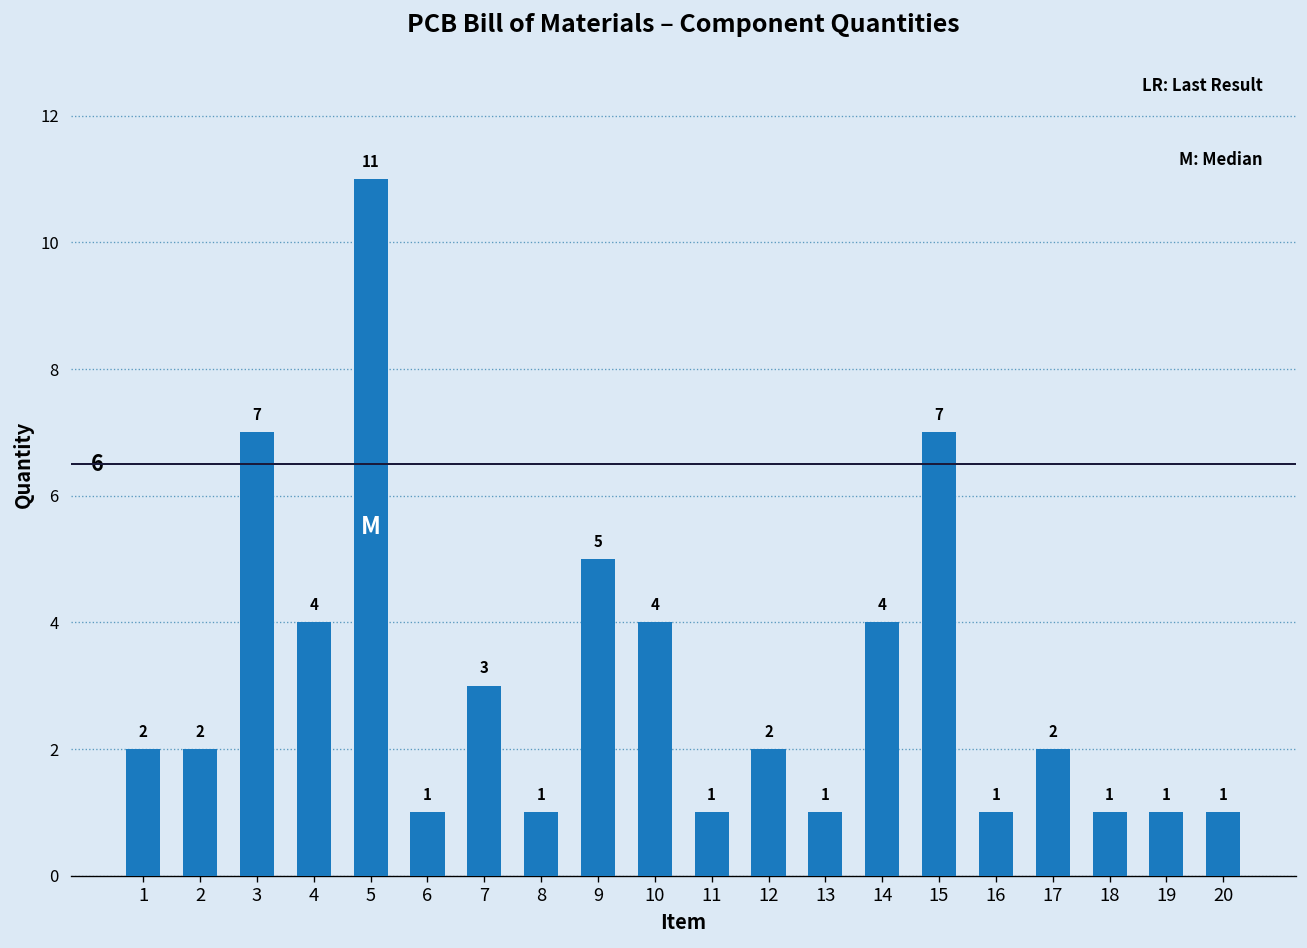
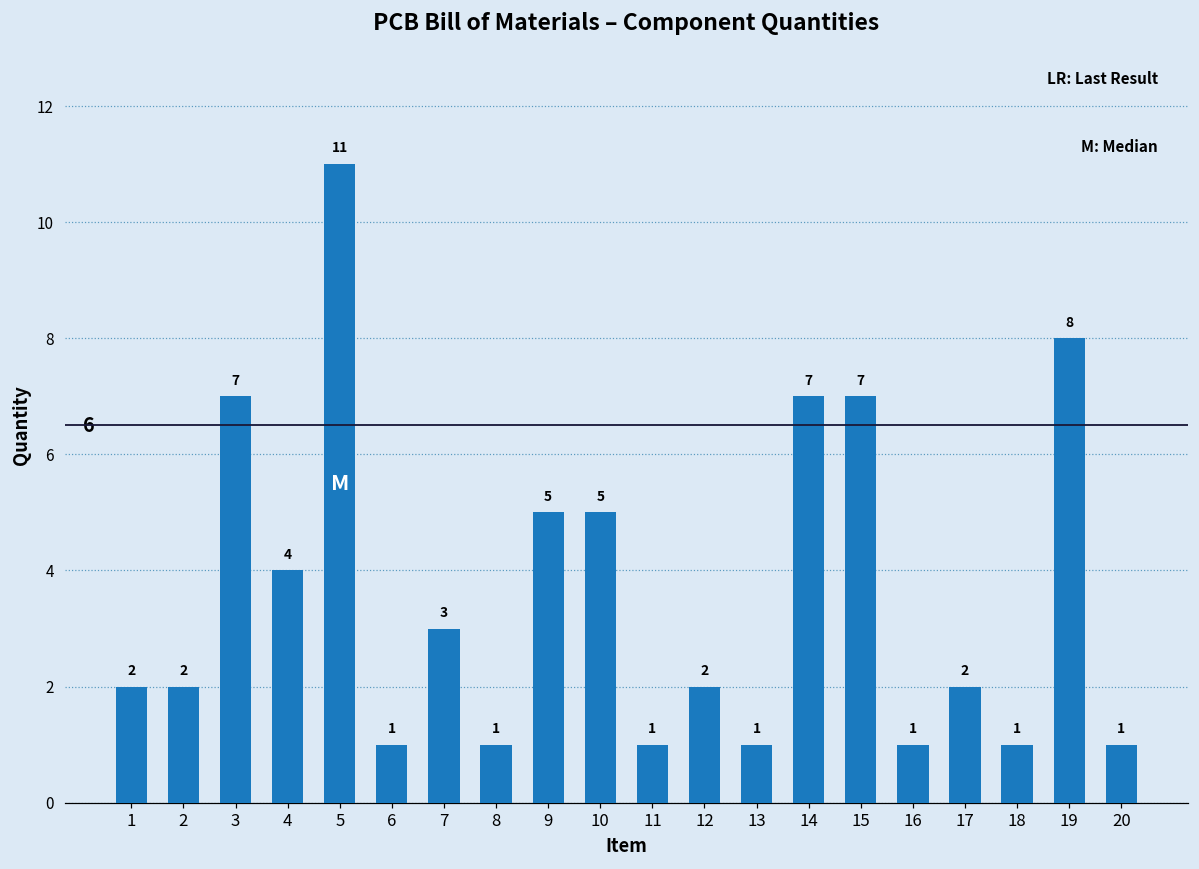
  {
    "1": 2,
    "2": 2,
    "3": 7,
    "4": 4,
    "5": 11,
    "6": 1,
    "7": 3,
    "8": 1,
    "9": 5,
-   "10": 4,
+   "10": 5,
    "11": 1,
    "12": 2,
    "13": 1,
-   "14": 4,
+   "14": 7,
    "15": 7,
    "16": 1,
    "17": 2,
    "18": 1,
-   "19": 1,
+   "19": 8,
    "20": 1
  }
